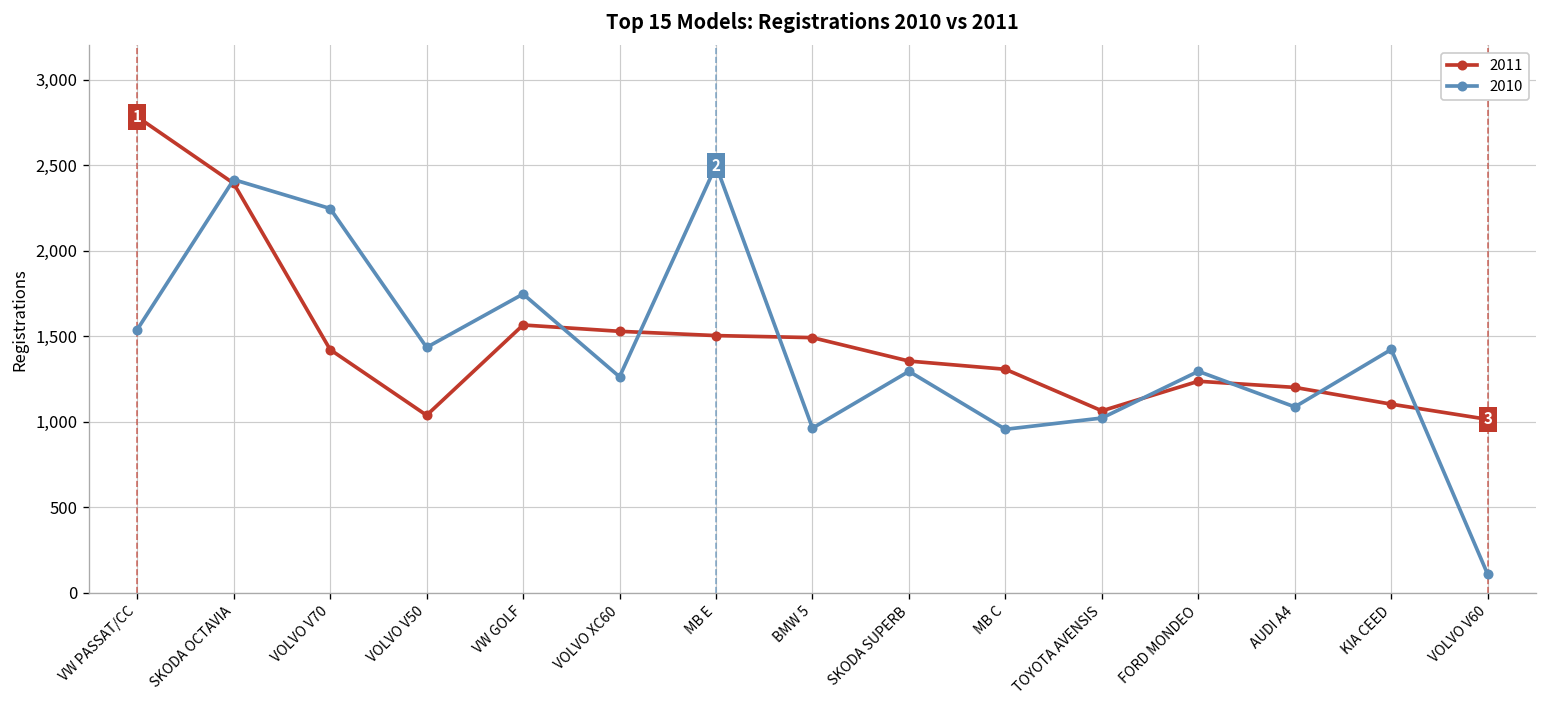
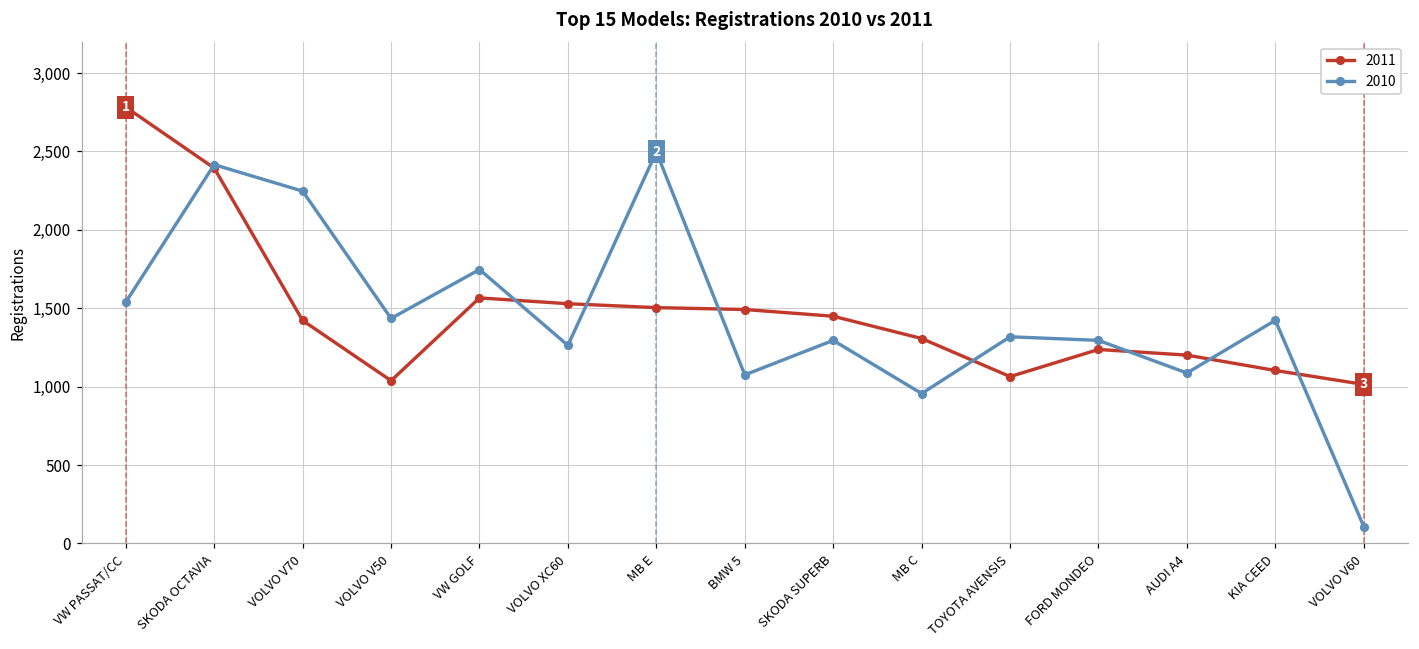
  {
    "2011": {
      "SKODA OCTAVIA": "2,390",
      "VOLVO V70": "1,420",
      "VOLVO V50": "1,040",
      "VW GOLF": "1,570",
      "VOLVO XC60": "1,530",
      "MB E": "1,500",
      "BMW 5": "1,490",
-     "SKODA SUPERB": "1,360",
+     "SKODA SUPERB": "1,450",
      "MB C": "1,310",
      "TOYOTA AVENSIS": "1,060",
      "FORD MONDEO": "1,240",
      "AUDI A4": "1,200",
      "KIA CEED": "1,100"
    },
    "2010": {
      "VW PASSAT/CC": "1,540",
      "SKODA OCTAVIA": "2,420",
      "VOLVO V70": "2,250",
      "VOLVO V50": "1,440",
      "VW GOLF": "1,750",
      "VOLVO XC60": "1,260",
-     "BMW 5": "960",
+     "BMW 5": "1,080",
      "SKODA SUPERB": "1,300",
      "MB C": "960",
-     "TOYOTA AVENSIS": "1,020",
+     "TOYOTA AVENSIS": "1,320",
      "FORD MONDEO": "1,300",
      "AUDI A4": "1,090",
      "KIA CEED": "1,420",
      "VOLVO V60": "110"
    }
  }
